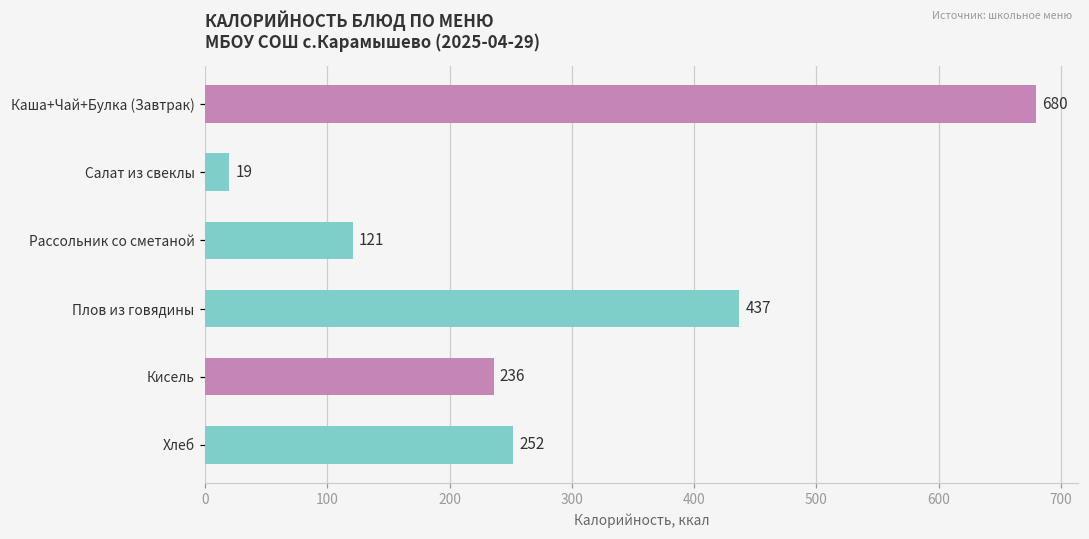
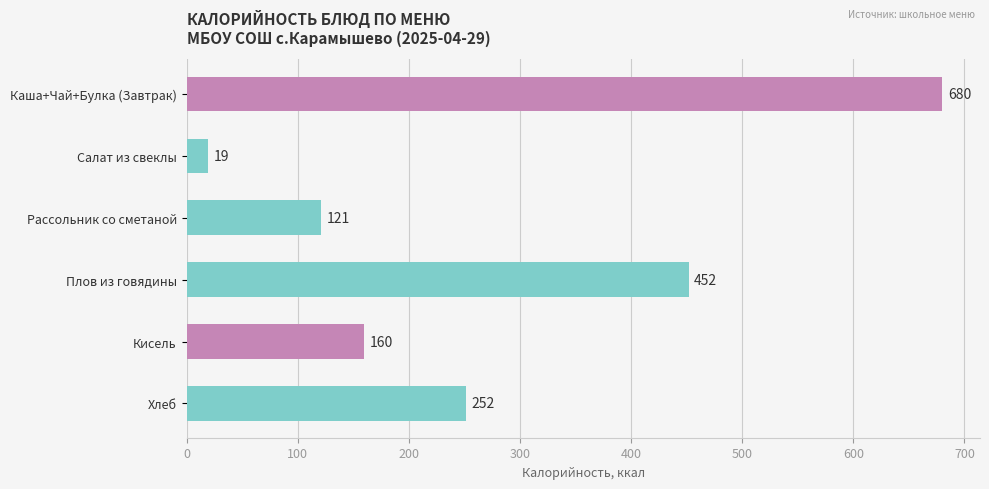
  {
    "Каша+Чай+Булка (Завтрак)": 680,
    "Салат из свеклы": 19,
    "Рассольник со сметаной": 121,
-   "Плов из говядины": 437,
-   "Кисель": 236,
+   "Плов из говядины": 452,
+   "Кисель": 160,
    "Хлеб": 252
  }
